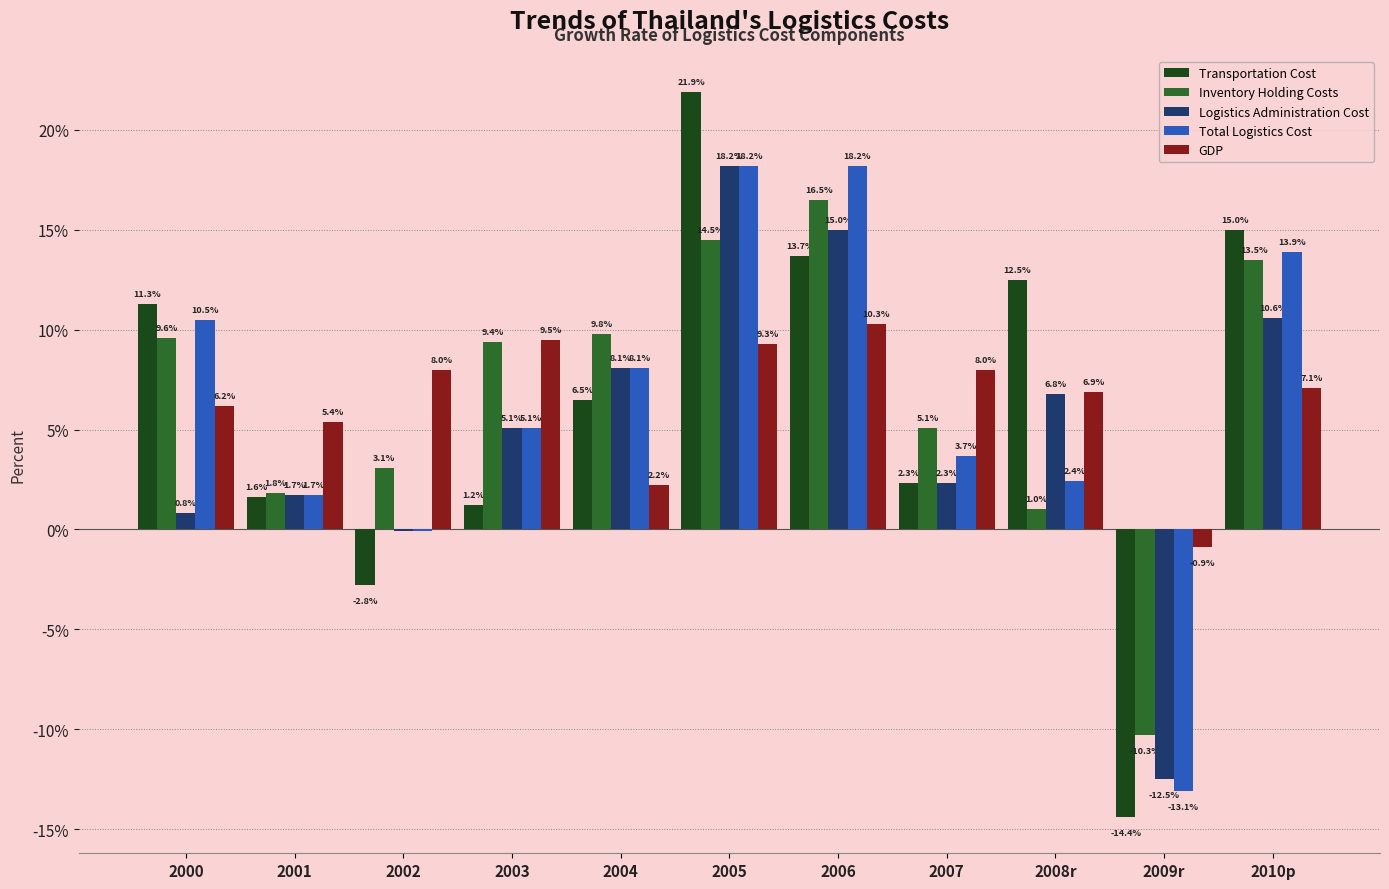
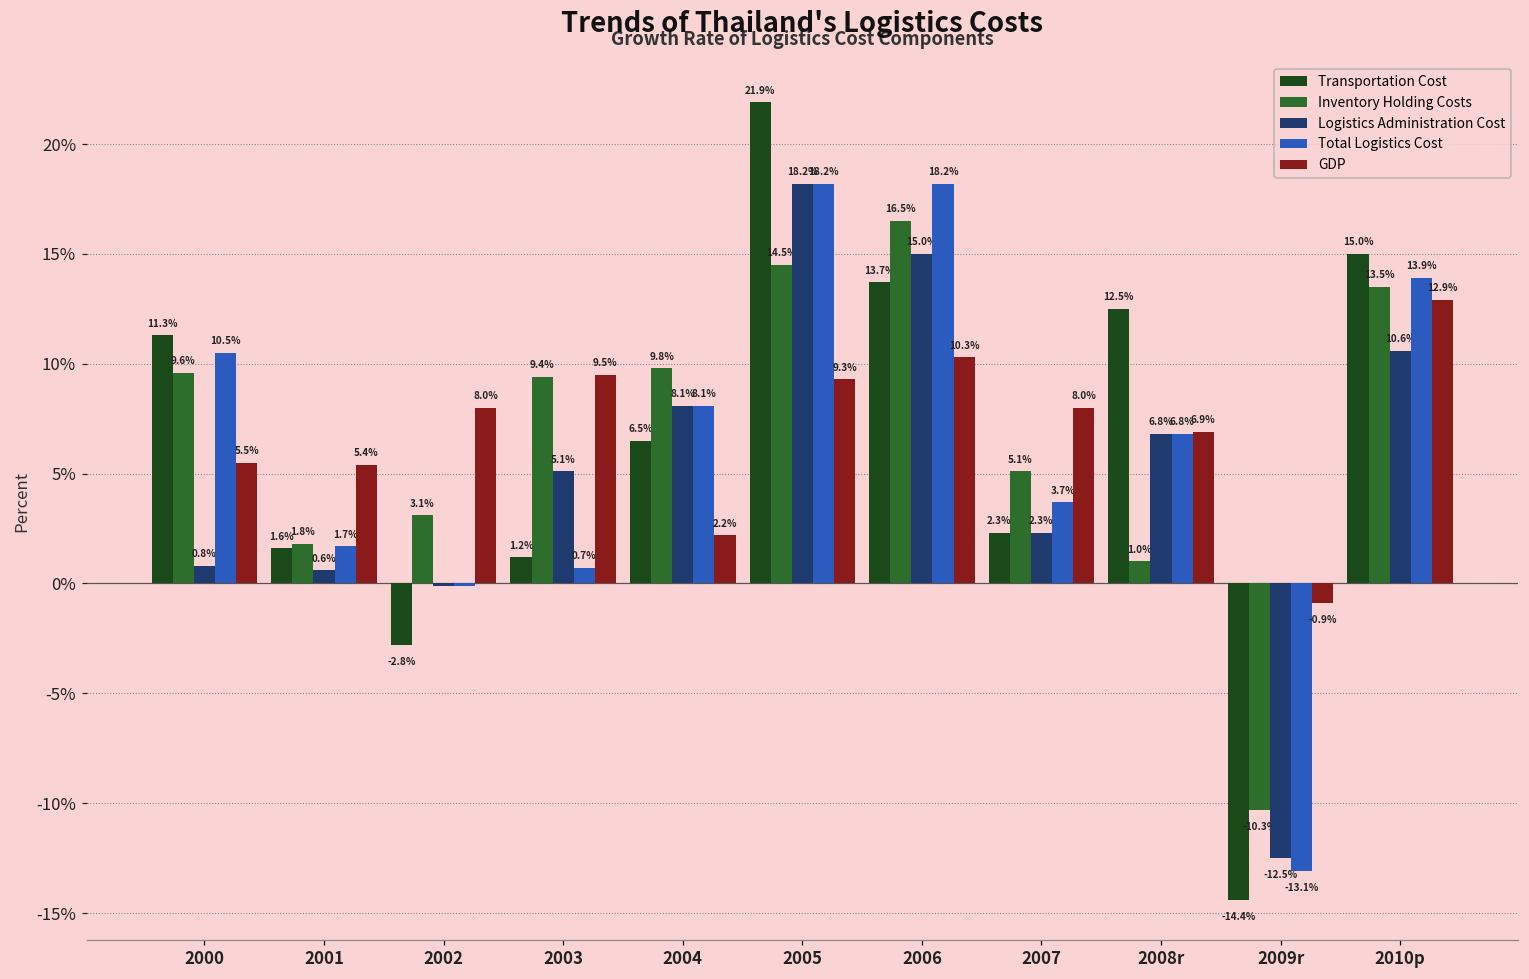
  {
    "Logistics Administration Cost": {
      "2000": "0.8%",
-     "2001": "1.7%",
+     "2001": "0.6%",
      "2003": "5.1%",
      "2004": "8.1%",
      "2006": "15.0%",
      "2007": "2.3%",
      "2008r": "6.8%",
      "2009r": "-12.5%",
      "2010p": "10.6%"
    },
    "Total Logistics Cost": {
      "2000": "10.5%",
      "2001": "1.7%",
-     "2003": "5.1%",
+     "2003": "0.7%",
      "2004": "8.1%",
      "2006": "18.2%",
      "2007": "3.7%",
-     "2008r": "2.4%",
+     "2008r": "6.8%",
      "2009r": "-13.1%",
      "2010p": "13.9%"
    },
    "GDP": {
-     "2000": "6.2%",
+     "2000": "5.5%",
      "2001": "5.4%",
      "2002": "8.0%",
      "2003": "9.5%",
      "2004": "2.2%",
      "2005": "9.3%",
      "2006": "10.3%",
      "2007": "8.0%",
      "2008r": "6.9%",
      "2009r": "-0.9%",
-     "2010p": "7.1%"
+     "2010p": "12.9%"
    }
  }
